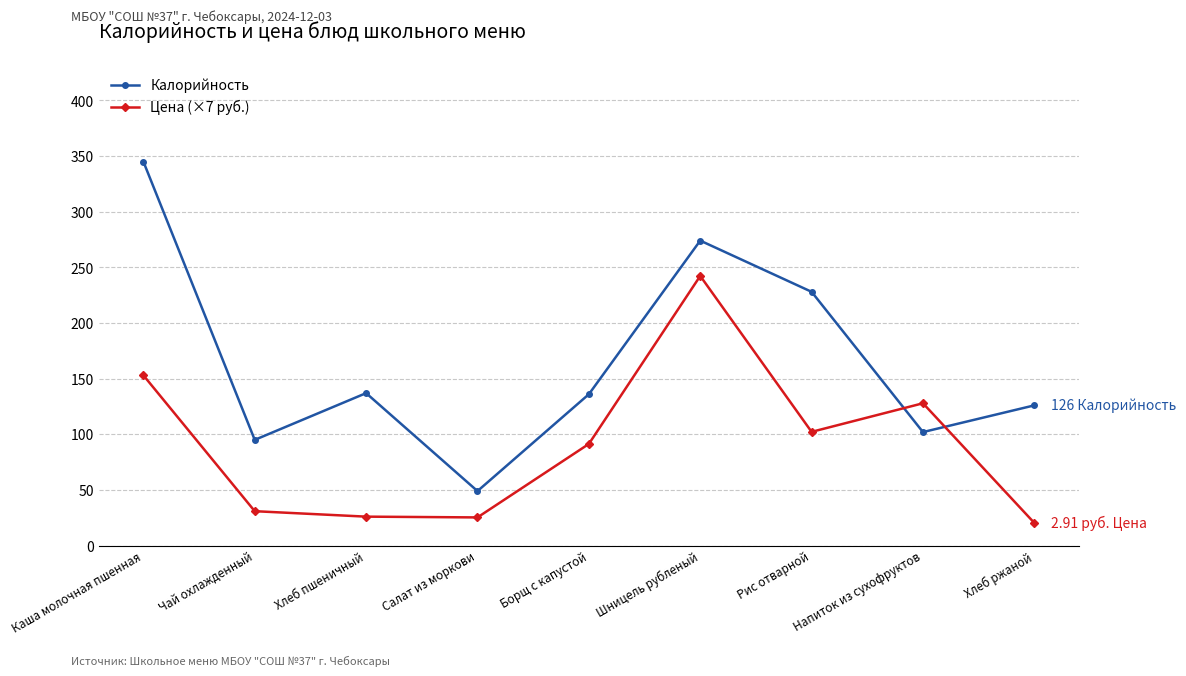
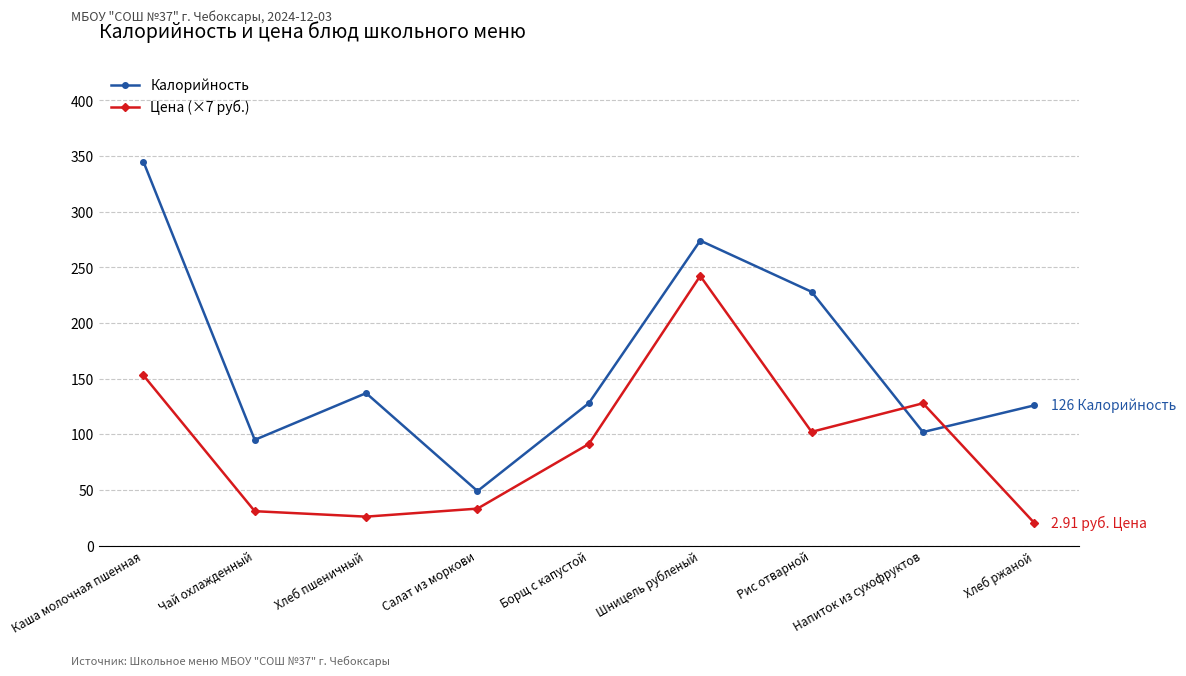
  {
    "Калорийность": {
      "Каша молочная пшенная": 345,
      "Чай охлажденный": 95,
      "Хлеб пшеничный": 137,
      "Салат из моркови": 49,
-     "Борщ с капустой": 136,
+     "Борщ с капустой": 128,
      "Шницель рубленый": 274,
      "Рис отварной": 228,
      "Напиток из сухофруктов": 102
    },
    "Цена (×7 руб.)": {
      "Каша молочная пшенная": 153,
      "Чай охлажденный": 31,
      "Хлеб пшеничный": 26,
-     "Салат из моркови": 25,
+     "Салат из моркови": 33,
      "Борщ с капустой": 91,
      "Шницель рубленый": 242,
      "Рис отварной": 102,
      "Напиток из сухофруктов": 128
    }
  }
